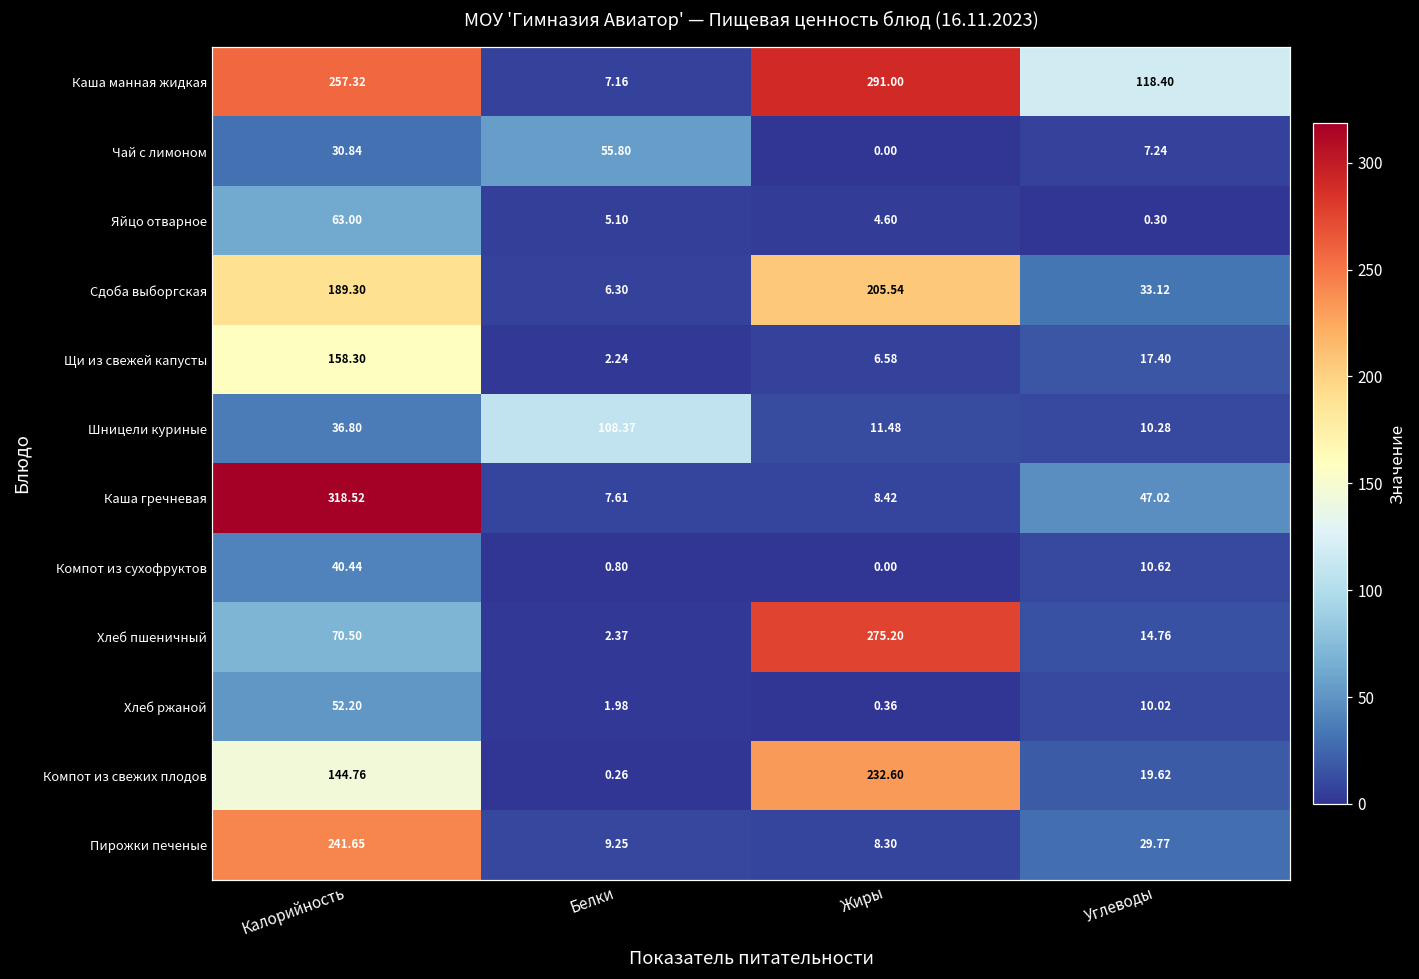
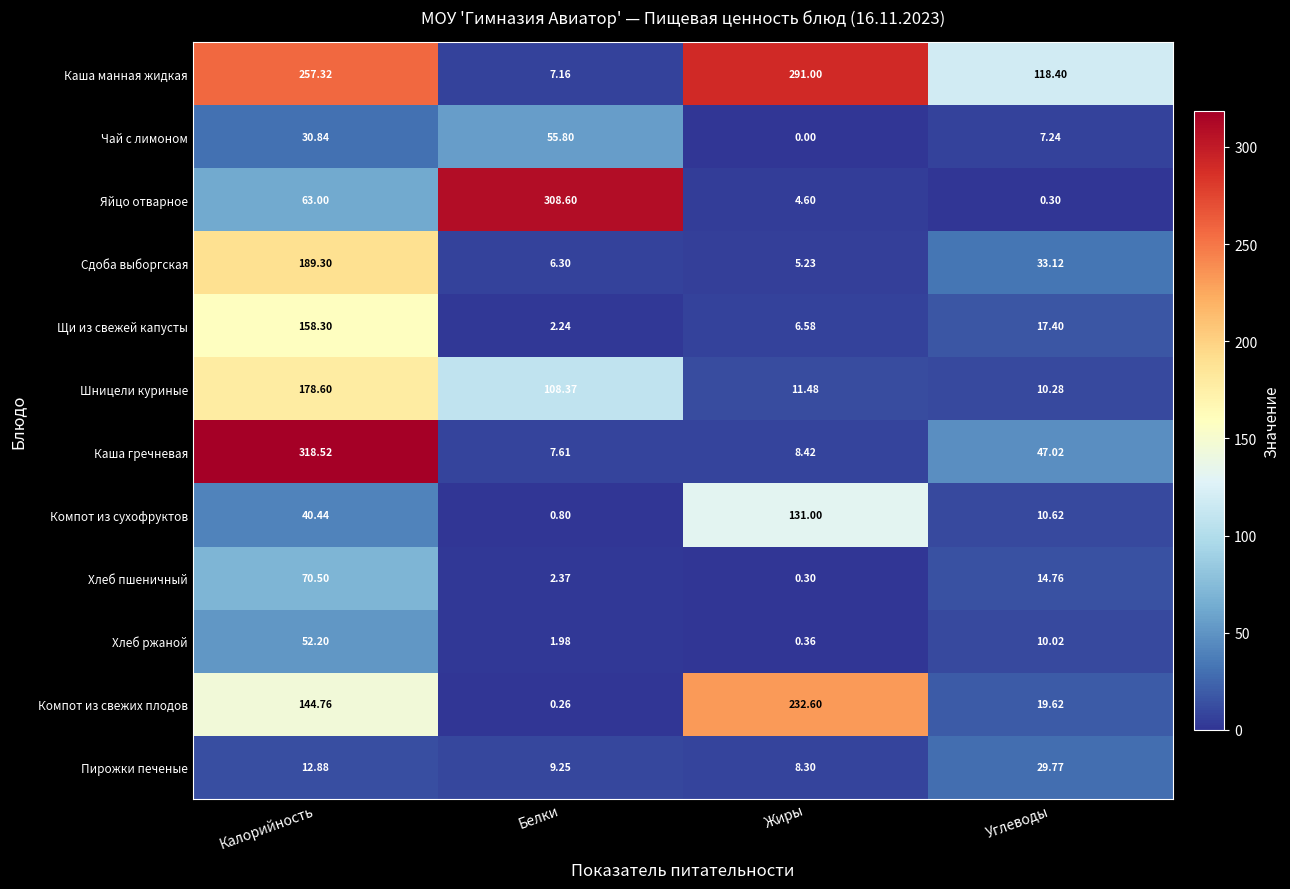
  {
    "Каша манная жидкая": {
      "Калорийность": 257.32,
      "Белки": 7.16,
      "Жиры": 291.00,
      "Углеводы": 118.40
    },
    "Чай с лимоном": {
      "Калорийность": 30.84,
      "Белки": 55.80,
      "Жиры": 0.00,
      "Углеводы": 7.24
    },
    "Яйцо отварное": {
      "Калорийность": 63.00,
-     "Белки": 5.10,
+     "Белки": 308.60,
      "Жиры": 4.60,
      "Углеводы": 0.30
    },
    "Сдоба выборгская": {
      "Калорийность": 189.30,
      "Белки": 6.30,
-     "Жиры": 205.54,
+     "Жиры": 5.23,
      "Углеводы": 33.12
    },
    "Щи из свежей капусты": {
      "Калорийность": 158.30,
      "Белки": 2.24,
      "Жиры": 6.58,
      "Углеводы": 17.40
    },
    "Шницели куриные": {
-     "Калорийность": 36.80,
+     "Калорийность": 178.60,
      "Белки": 108.37,
      "Жиры": 11.48,
      "Углеводы": 10.28
    },
    "Каша гречневая": {
      "Калорийность": 318.52,
      "Белки": 7.61,
      "Жиры": 8.42,
      "Углеводы": 47.02
    },
    "Компот из сухофруктов": {
      "Калорийность": 40.44,
      "Белки": 0.80,
-     "Жиры": 0.00,
+     "Жиры": 131.00,
      "Углеводы": 10.62
    },
    "Хлеб пшеничный": {
      "Калорийность": 70.50,
      "Белки": 2.37,
-     "Жиры": 275.20,
+     "Жиры": 0.30,
      "Углеводы": 14.76
    },
    "Хлеб ржаной": {
      "Калорийность": 52.20,
      "Белки": 1.98,
      "Жиры": 0.36,
      "Углеводы": 10.02
    },
    "Компот из свежих плодов": {
      "Калорийность": 144.76,
      "Белки": 0.26,
      "Жиры": 232.60,
      "Углеводы": 19.62
    },
    "Пирожки печеные": {
-     "Калорийность": 241.65,
+     "Калорийность": 12.88,
      "Белки": 9.25,
      "Жиры": 8.30,
      "Углеводы": 29.77
    }
  }
